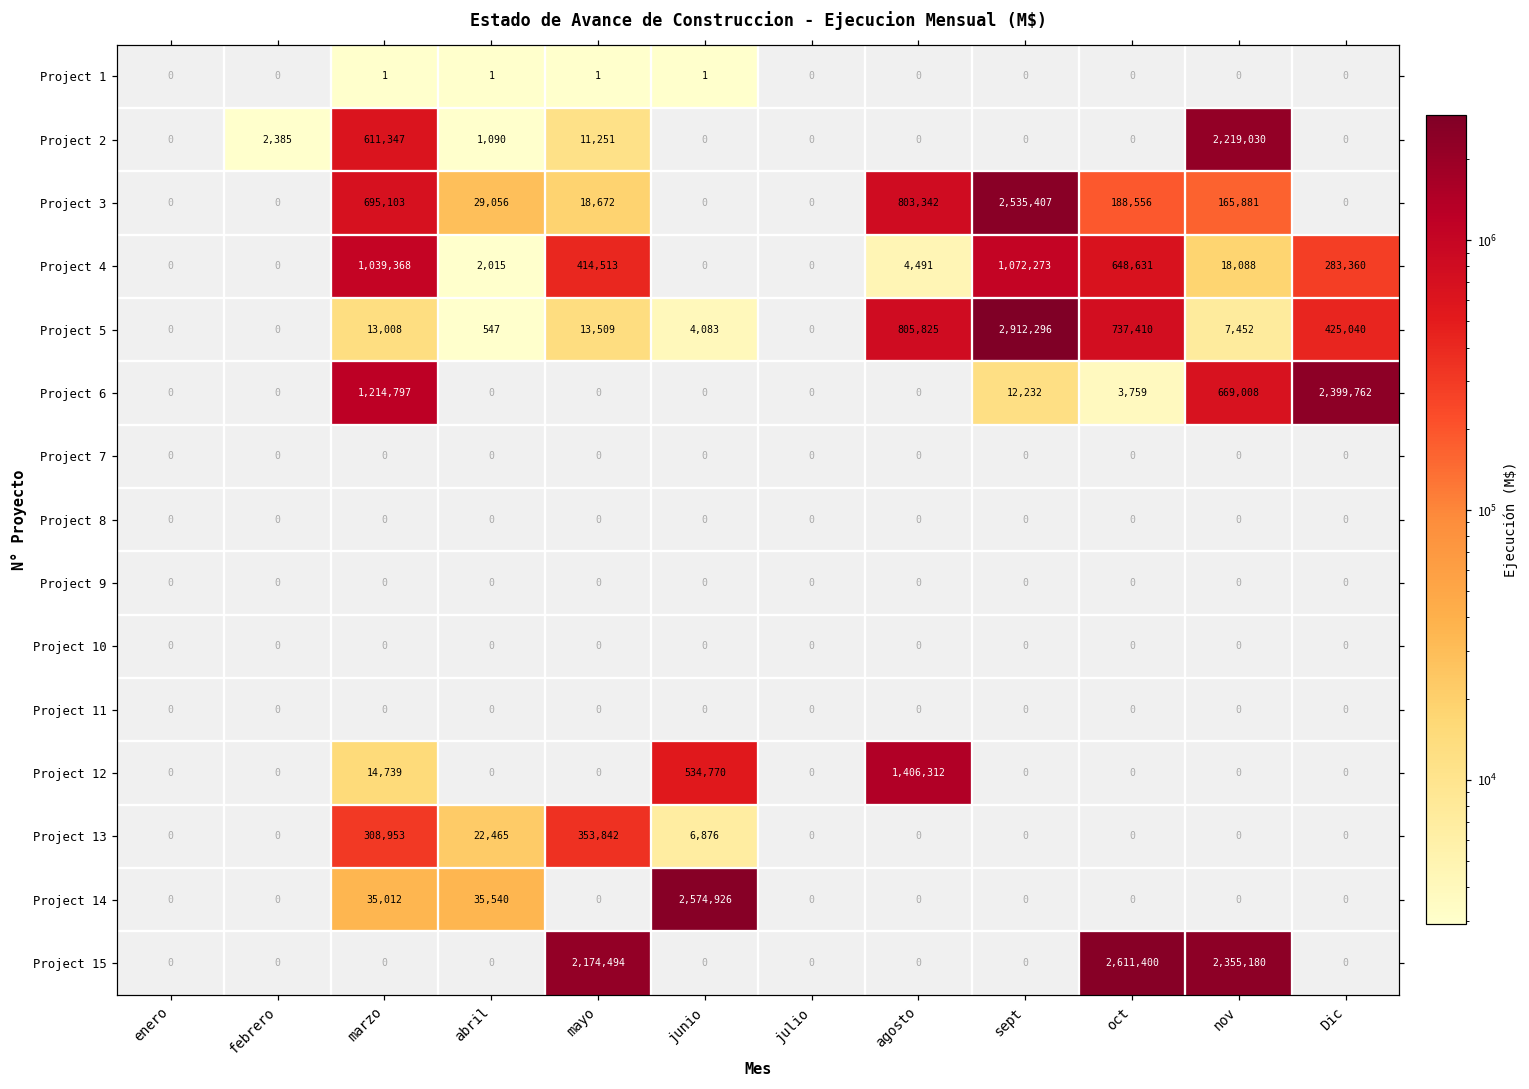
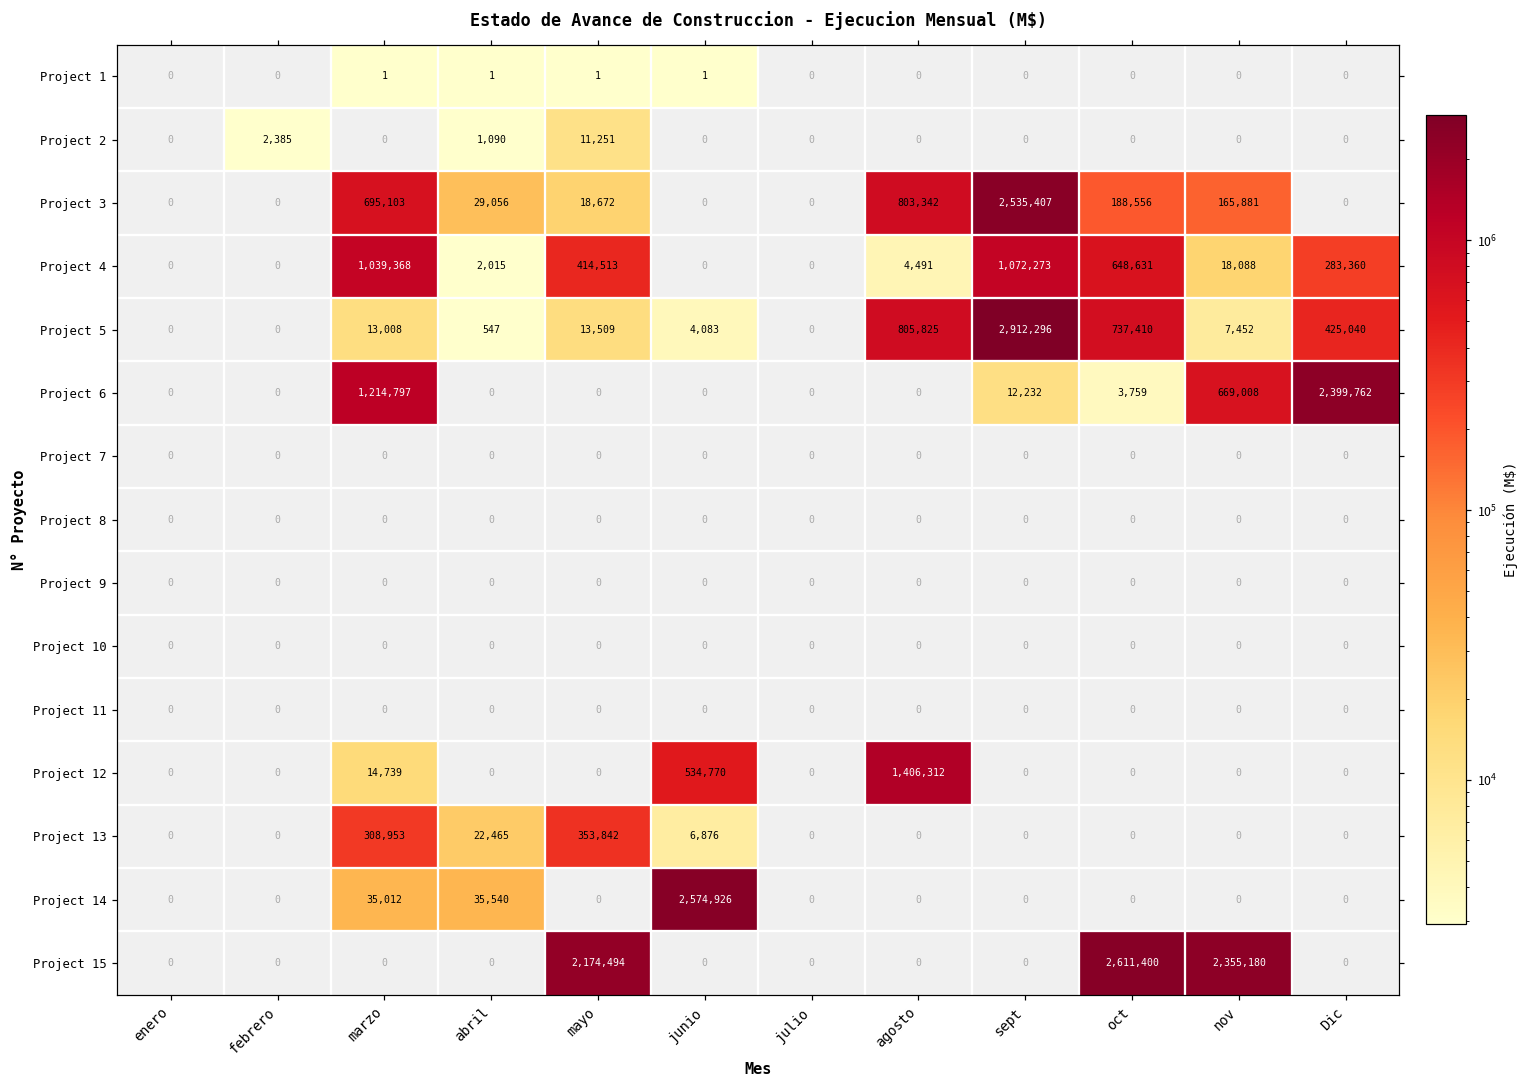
  {
    "Project 1": {
      "enero": "0",
      "febrero": "0",
      "marzo": "1",
      "abril": "1",
      "mayo": "1",
      "junio": "1",
      "julio": "0",
      "agosto": "0",
      "sept": "0",
      "oct": "0",
      "nov": "0",
      "Dic": "0"
    },
    "Project 2": {
      "enero": "0",
      "febrero": "2,385",
-     "marzo": "611,347",
+     "marzo": "0",
      "abril": "1,090",
      "mayo": "11,251",
      "junio": "0",
      "julio": "0",
      "agosto": "0",
      "sept": "0",
      "oct": "0",
-     "nov": "2,219,030",
+     "nov": "0",
      "Dic": "0"
    },
    "Project 3": {
      "enero": "0",
      "febrero": "0",
      "marzo": "695,103",
      "abril": "29,056",
      "mayo": "18,672",
      "junio": "0",
      "julio": "0",
      "agosto": "803,342",
      "sept": "2,535,407",
      "oct": "188,556",
      "nov": "165,881",
      "Dic": "0"
    },
    "Project 4": {
      "enero": "0",
      "febrero": "0",
      "marzo": "1,039,368",
      "abril": "2,015",
      "mayo": "414,513",
      "junio": "0",
      "julio": "0",
      "agosto": "4,491",
      "sept": "1,072,273",
      "oct": "648,631",
      "nov": "18,088",
      "Dic": "283,360"
    },
    "Project 5": {
      "enero": "0",
      "febrero": "0",
      "marzo": "13,008",
      "abril": "547",
      "mayo": "13,509",
      "junio": "4,083",
      "julio": "0",
      "agosto": "805,825",
      "sept": "2,912,296",
      "oct": "737,410",
      "nov": "7,452",
      "Dic": "425,040"
    },
    "Project 6": {
      "enero": "0",
      "febrero": "0",
      "marzo": "1,214,797",
      "abril": "0",
      "mayo": "0",
      "junio": "0",
      "julio": "0",
      "agosto": "0",
      "sept": "12,232",
      "oct": "3,759",
      "nov": "669,008",
      "Dic": "2,399,762"
    },
    "Project 7": {
      "enero": "0",
      "febrero": "0",
      "marzo": "0",
      "abril": "0",
      "mayo": "0",
      "junio": "0",
      "julio": "0",
      "agosto": "0",
      "sept": "0",
      "oct": "0",
      "nov": "0",
      "Dic": "0"
    },
    "Project 8": {
      "enero": "0",
      "febrero": "0",
      "marzo": "0",
      "abril": "0",
      "mayo": "0",
      "junio": "0",
      "julio": "0",
      "agosto": "0",
      "sept": "0",
      "oct": "0",
      "nov": "0",
      "Dic": "0"
    },
    "Project 9": {
      "enero": "0",
      "febrero": "0",
      "marzo": "0",
      "abril": "0",
      "mayo": "0",
      "junio": "0",
      "julio": "0",
      "agosto": "0",
      "sept": "0",
      "oct": "0",
      "nov": "0",
      "Dic": "0"
    },
    "Project 10": {
      "enero": "0",
      "febrero": "0",
      "marzo": "0",
      "abril": "0",
      "mayo": "0",
      "junio": "0",
      "julio": "0",
      "agosto": "0",
      "sept": "0",
      "oct": "0",
      "nov": "0",
      "Dic": "0"
    },
    "Project 11": {
      "enero": "0",
      "febrero": "0",
      "marzo": "0",
      "abril": "0",
      "mayo": "0",
      "junio": "0",
      "julio": "0",
      "agosto": "0",
      "sept": "0",
      "oct": "0",
      "nov": "0",
      "Dic": "0"
    },
    "Project 12": {
      "enero": "0",
      "febrero": "0",
      "marzo": "14,739",
      "abril": "0",
      "mayo": "0",
      "junio": "534,770",
      "julio": "0",
      "agosto": "1,406,312",
      "sept": "0",
      "oct": "0",
      "nov": "0",
      "Dic": "0"
    },
    "Project 13": {
      "enero": "0",
      "febrero": "0",
      "marzo": "308,953",
      "abril": "22,465",
      "mayo": "353,842",
      "junio": "6,876",
      "julio": "0",
      "agosto": "0",
      "sept": "0",
      "oct": "0",
      "nov": "0",
      "Dic": "0"
    },
    "Project 14": {
      "enero": "0",
      "febrero": "0",
      "marzo": "35,012",
      "abril": "35,540",
      "mayo": "0",
      "junio": "2,574,926",
      "julio": "0",
      "agosto": "0",
      "sept": "0",
      "oct": "0",
      "nov": "0",
      "Dic": "0"
    },
    "Project 15": {
      "enero": "0",
      "febrero": "0",
      "marzo": "0",
      "abril": "0",
      "mayo": "2,174,494",
      "junio": "0",
      "julio": "0",
      "agosto": "0",
      "sept": "0",
      "oct": "2,611,400",
      "nov": "2,355,180",
      "Dic": "0"
    }
  }
